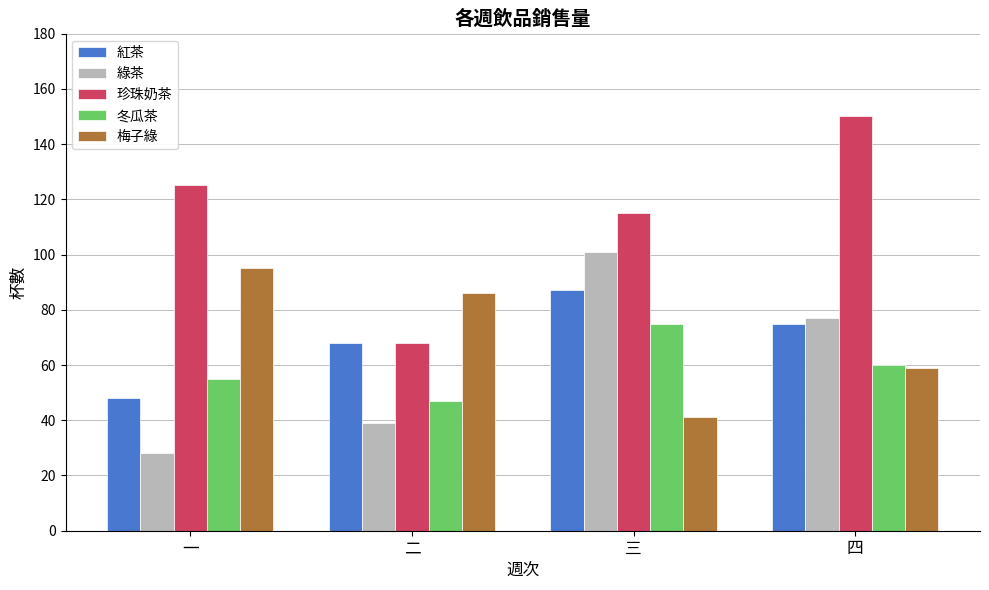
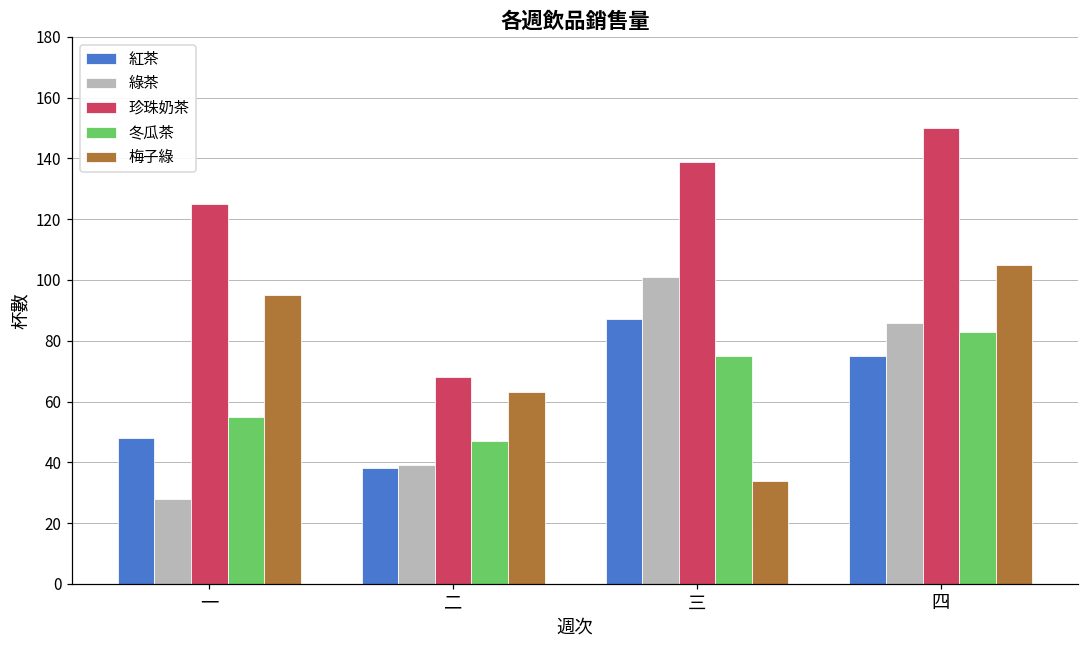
  {
    "紅茶": {
      "一": 48,
-     "二": 68,
+     "二": 38,
      "三": 87,
      "四": 75
    },
    "綠茶": {
      "一": 28,
      "二": 39,
      "三": 101,
-     "四": 77
+     "四": 86
    },
    "珍珠奶茶": {
      "一": 125,
      "二": 68,
-     "三": 115,
+     "三": 139,
      "四": 150
    },
    "冬瓜茶": {
      "一": 55,
      "二": 47,
      "三": 75,
-     "四": 60
+     "四": 83
    },
    "梅子綠": {
      "一": 95,
-     "二": 86,
-     "三": 41,
-     "四": 59
+     "二": 63,
+     "三": 34,
+     "四": 105
    }
  }
